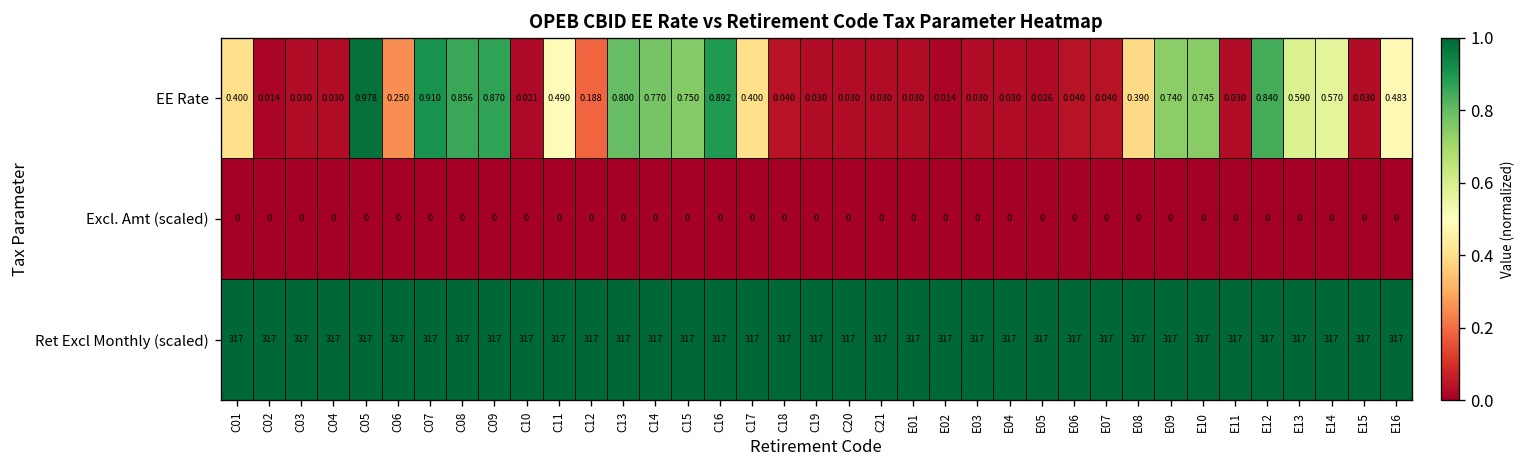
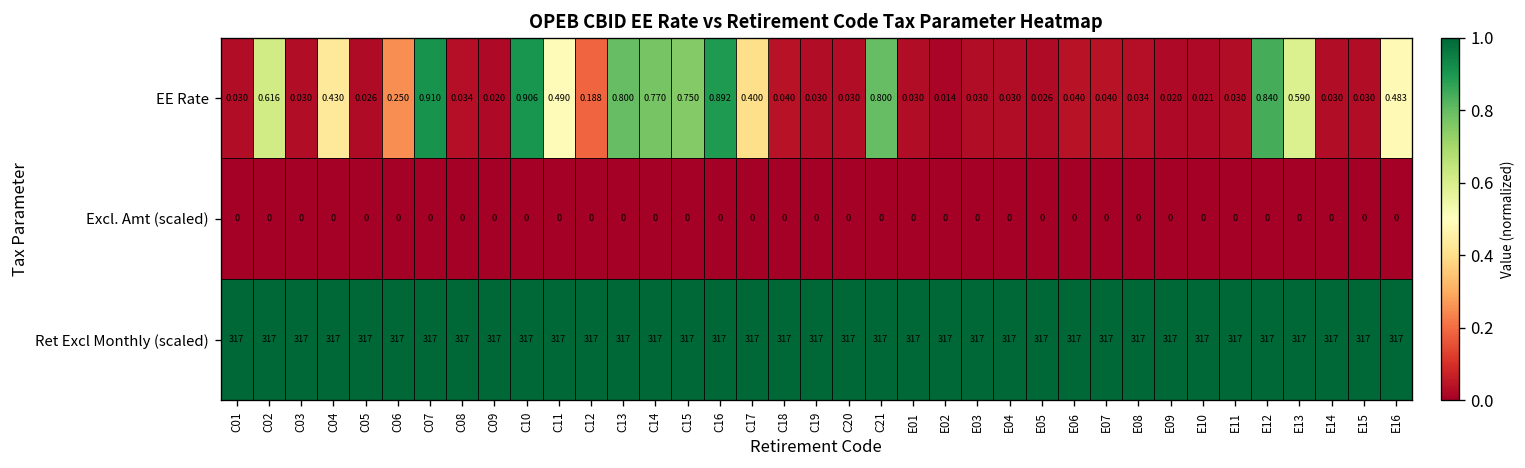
  {
    "EE Rate": {
-     "C01": 0.400,
-     "C02": 0.014,
+     "C01": 0.030,
+     "C02": 0.616,
      "C03": 0.030,
-     "C04": 0.030,
-     "C05": 0.978,
+     "C04": 0.430,
+     "C05": 0.026,
      "C06": 0.250,
      "C07": 0.910,
-     "C08": 0.856,
-     "C09": 0.870,
-     "C10": 0.021,
+     "C08": 0.034,
+     "C09": 0.020,
+     "C10": 0.906,
      "C11": 0.490,
      "C12": 0.188,
      "C13": 0.800,
      "C14": 0.770,
      "C15": 0.750,
      "C16": 0.892,
      "C17": 0.400,
      "C18": 0.040,
      "C19": 0.030,
      "C20": 0.030,
-     "C21": 0.030,
+     "C21": 0.800,
      "E01": 0.030,
      "E02": 0.014,
      "E03": 0.030,
      "E04": 0.030,
      "E05": 0.026,
      "E06": 0.040,
      "E07": 0.040,
-     "E08": 0.390,
-     "E09": 0.740,
-     "E10": 0.745,
+     "E08": 0.034,
+     "E09": 0.020,
+     "E10": 0.021,
      "E11": 0.030,
      "E12": 0.840,
      "E13": 0.590,
-     "E14": 0.570,
+     "E14": 0.030,
      "E15": 0.030,
      "E16": 0.483
    },
    "Excl. Amt (scaled)": {
      "C01": 0,
      "C02": 0,
      "C03": 0,
      "C04": 0,
      "C05": 0,
      "C06": 0,
      "C07": 0,
      "C08": 0,
      "C09": 0,
      "C10": 0,
      "C11": 0,
      "C12": 0,
      "C13": 0,
      "C14": 0,
      "C15": 0,
      "C16": 0,
      "C17": 0,
      "C18": 0,
      "C19": 0,
      "C20": 0,
      "C21": 0,
      "E01": 0,
      "E02": 0,
      "E03": 0,
      "E04": 0,
      "E05": 0,
      "E06": 0,
      "E07": 0,
      "E08": 0,
      "E09": 0,
      "E10": 0,
      "E11": 0,
      "E12": 0,
      "E13": 0,
      "E14": 0,
      "E15": 0,
      "E16": 0
    },
    "Ret Excl Monthly (scaled)": {
      "C01": 317,
      "C02": 317,
      "C03": 317,
      "C04": 317,
      "C05": 317,
      "C06": 317,
      "C07": 317,
      "C08": 317,
      "C09": 317,
      "C10": 317,
      "C11": 317,
      "C12": 317,
      "C13": 317,
      "C14": 317,
      "C15": 317,
      "C16": 317,
      "C17": 317,
      "C18": 317,
      "C19": 317,
      "C20": 317,
      "C21": 317,
      "E01": 317,
      "E02": 317,
      "E03": 317,
      "E04": 317,
      "E05": 317,
      "E06": 317,
      "E07": 317,
      "E08": 317,
      "E09": 317,
      "E10": 317,
      "E11": 317,
      "E12": 317,
      "E13": 317,
      "E14": 317,
      "E15": 317,
      "E16": 317
    }
  }
